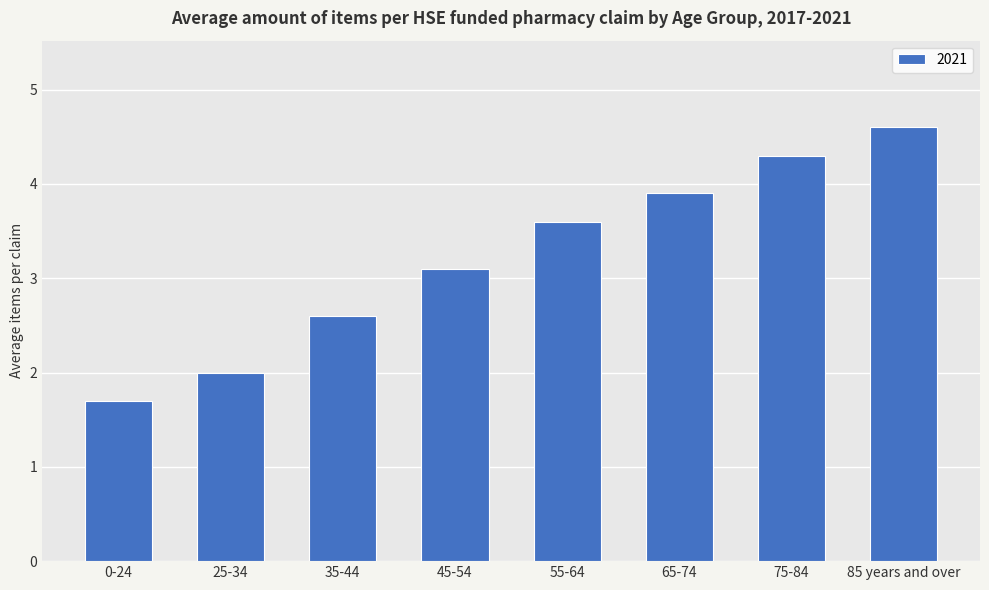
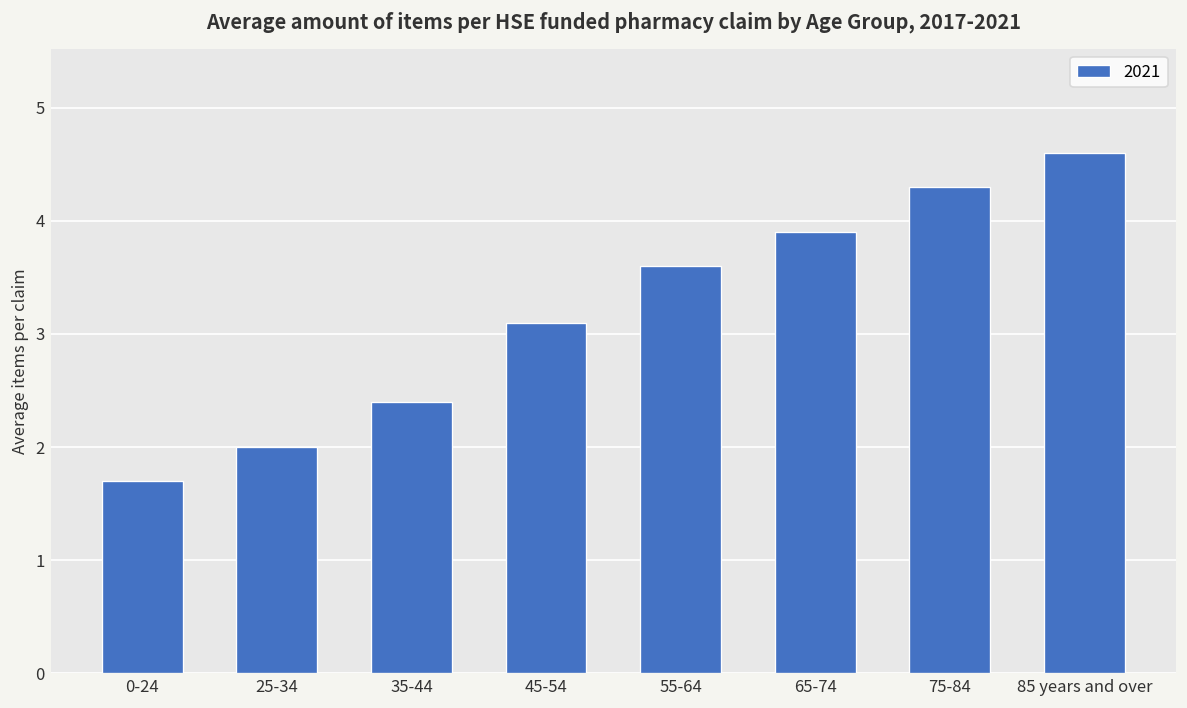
  {
    "0-24": 1.7,
    "25-34": 2.0,
-   "35-44": 2.6,
+   "35-44": 2.4,
    "45-54": 3.1,
    "55-64": 3.6,
    "65-74": 3.9,
    "75-84": 4.3,
    "85 years and over": 4.6
  }
